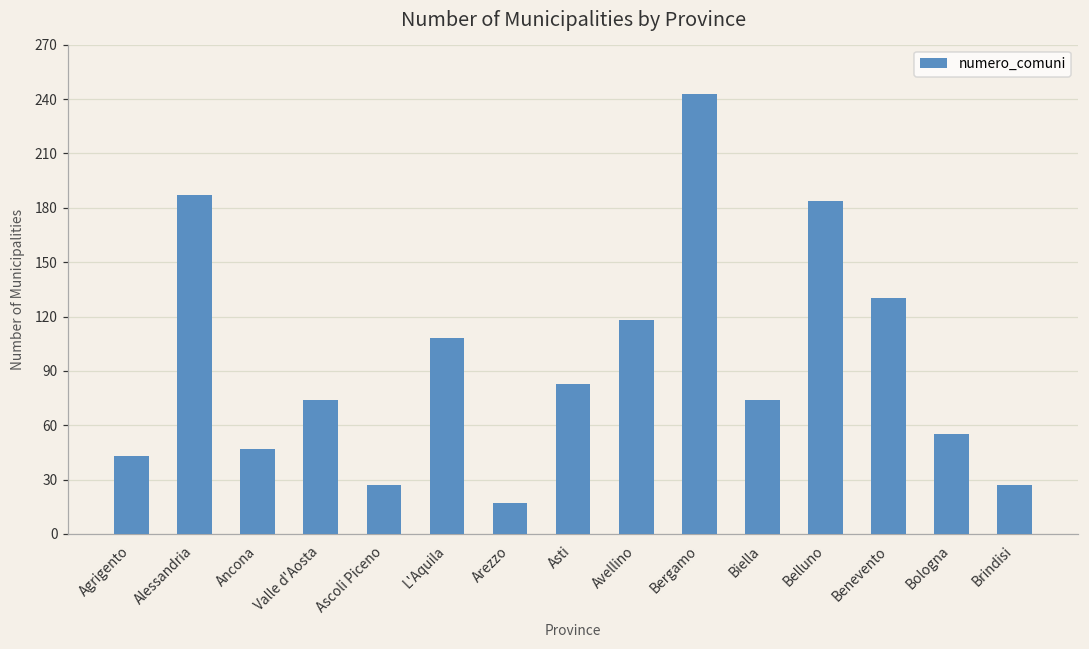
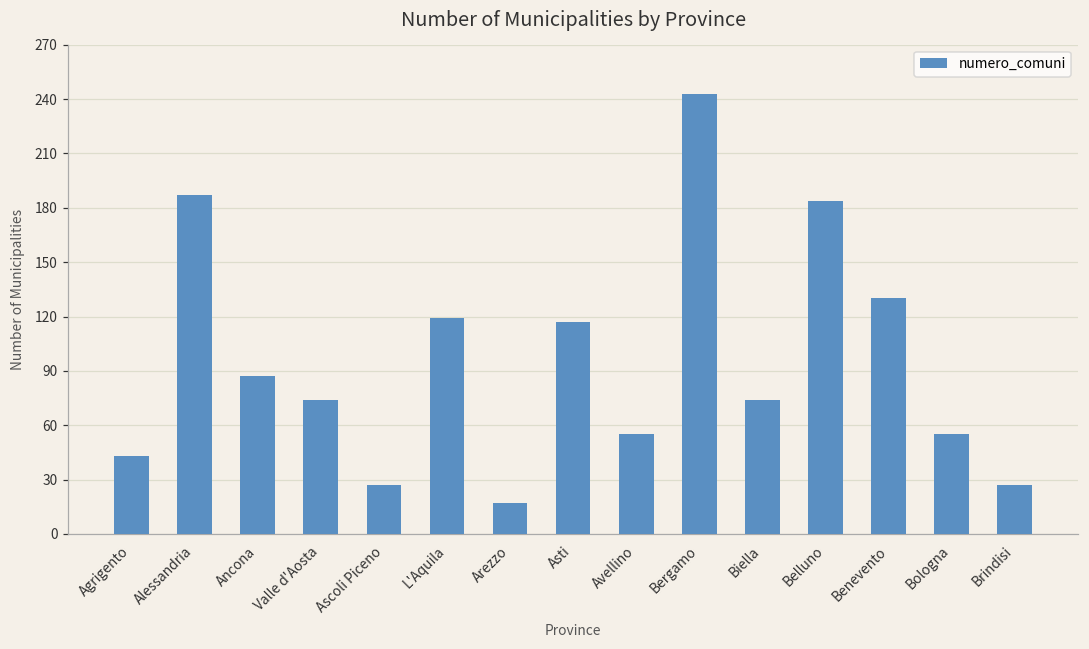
  {
    "Agrigento": 43,
    "Alessandria": 187,
-   "Ancona": 47,
+   "Ancona": 87,
    "Valle d'Aosta": 74,
    "Ascoli Piceno": 27,
-   "L'Aquila": 108,
+   "L'Aquila": 119,
    "Arezzo": 17,
-   "Asti": 83,
-   "Avellino": 118,
+   "Asti": 117,
+   "Avellino": 55,
    "Bergamo": 243,
    "Biella": 74,
    "Belluno": 184,
    "Benevento": 130,
    "Bologna": 55,
    "Brindisi": 27
  }
